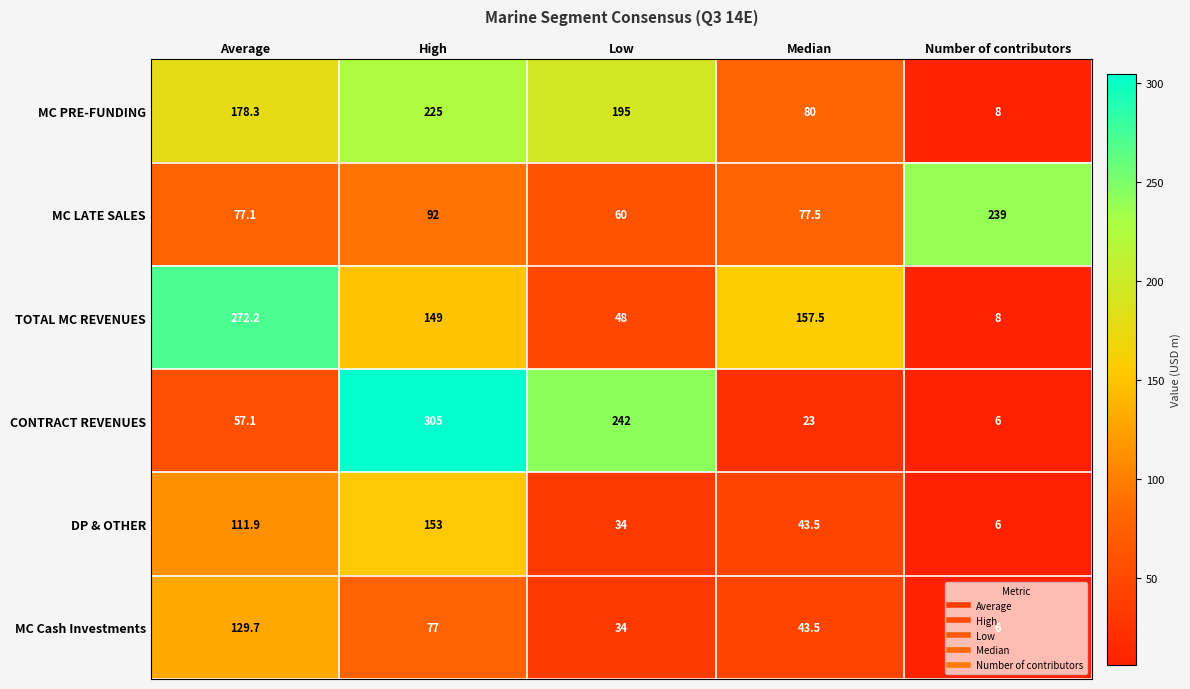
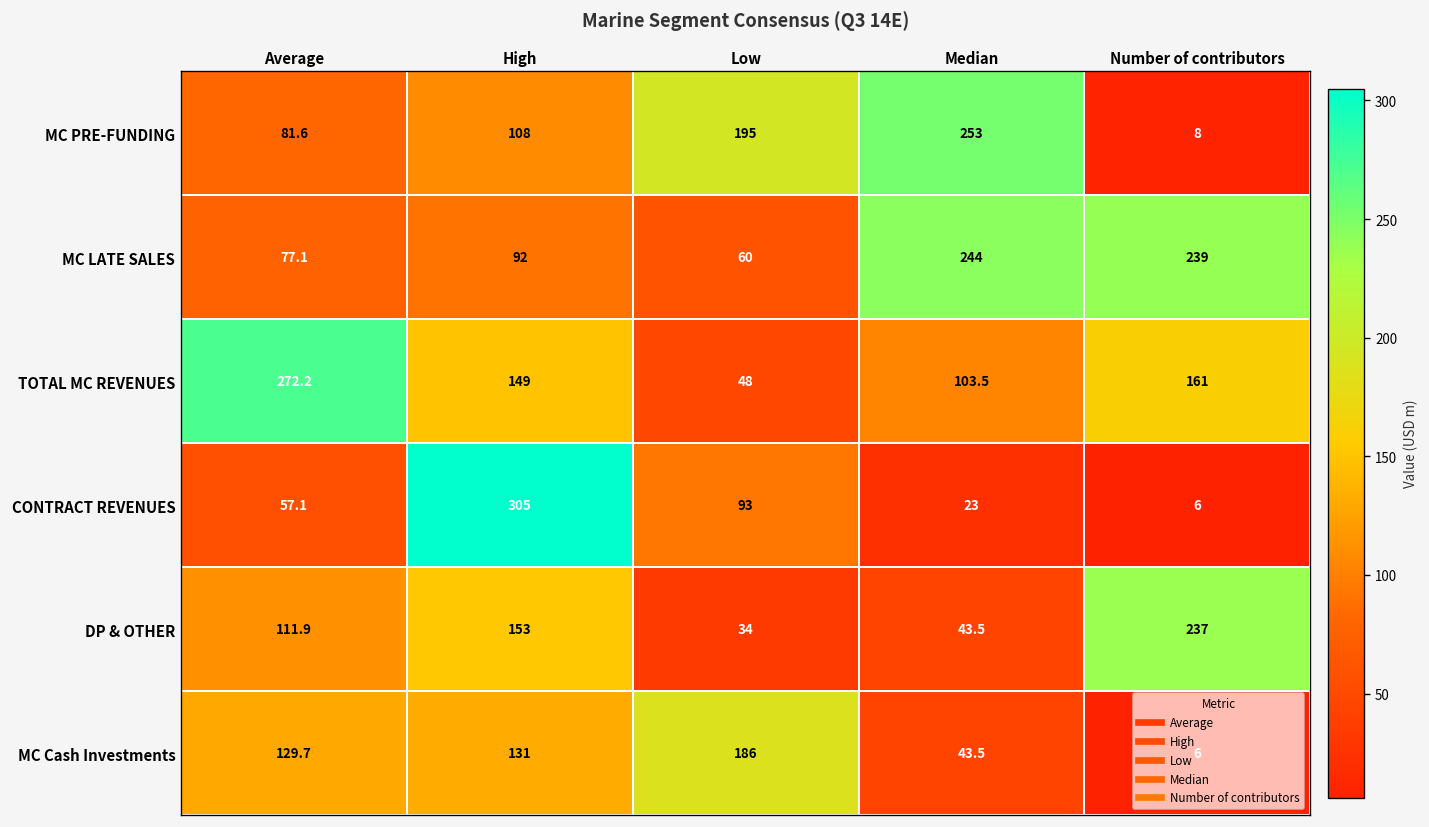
  {
    "MC PRE-FUNDING": {
-     "Average": 178.3,
-     "High": 225,
+     "Average": 81.6,
+     "High": 108,
      "Low": 195,
-     "Median": 80,
+     "Median": 253,
      "Number of contributors": 8
    },
    "MC LATE SALES": {
      "Average": 77.1,
      "High": 92,
      "Low": 60,
-     "Median": 77.5,
+     "Median": 244,
      "Number of contributors": 239
    },
    "TOTAL MC REVENUES": {
      "Average": 272.2,
      "High": 149,
      "Low": 48,
-     "Median": 157.5,
-     "Number of contributors": 8
+     "Median": 103.5,
+     "Number of contributors": 161
    },
    "CONTRACT REVENUES": {
      "Average": 57.1,
      "High": 305,
-     "Low": 242,
+     "Low": 93,
      "Median": 23,
      "Number of contributors": 6
    },
    "DP & OTHER": {
      "Average": 111.9,
      "High": 153,
      "Low": 34,
      "Median": 43.5,
-     "Number of contributors": 6
+     "Number of contributors": 237
    },
    "MC Cash Investments": {
      "Average": 129.7,
-     "High": 77,
-     "Low": 34,
+     "High": 131,
+     "Low": 186,
      "Median": 43.5
    }
  }
